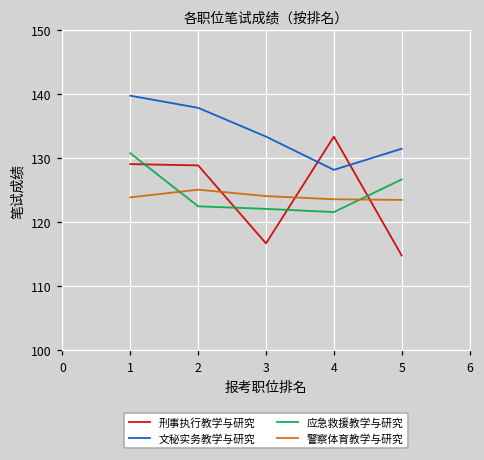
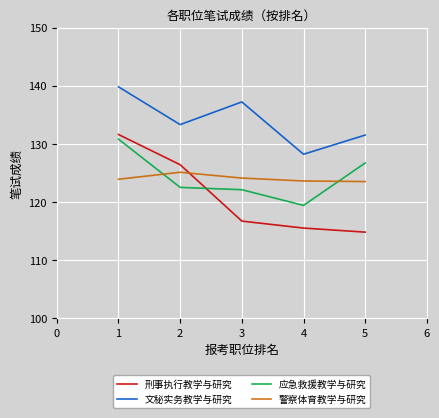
  {
    "刑事执行教学与研究": {
-     "1": 129,
-     "2": 129,
+     "1": 132,
+     "2": 126,
      "3": 117,
-     "4": 133,
+     "4": 116,
      "5": 115
    },
    "文秘实务教学与研究": {
      "1": 140,
-     "2": 138,
-     "3": 133,
+     "2": 133,
+     "3": 137,
      "4": 128,
      "5": 132
    },
    "应急救援教学与研究": {
      "1": 131,
      "2": 123,
      "3": 122,
-     "4": 122,
+     "4": 119,
      "5": 127
    },
    "警察体育教学与研究": {
      "1": 124,
      "2": 125,
      "3": 124,
      "4": 124,
      "5": 124
    }
  }
